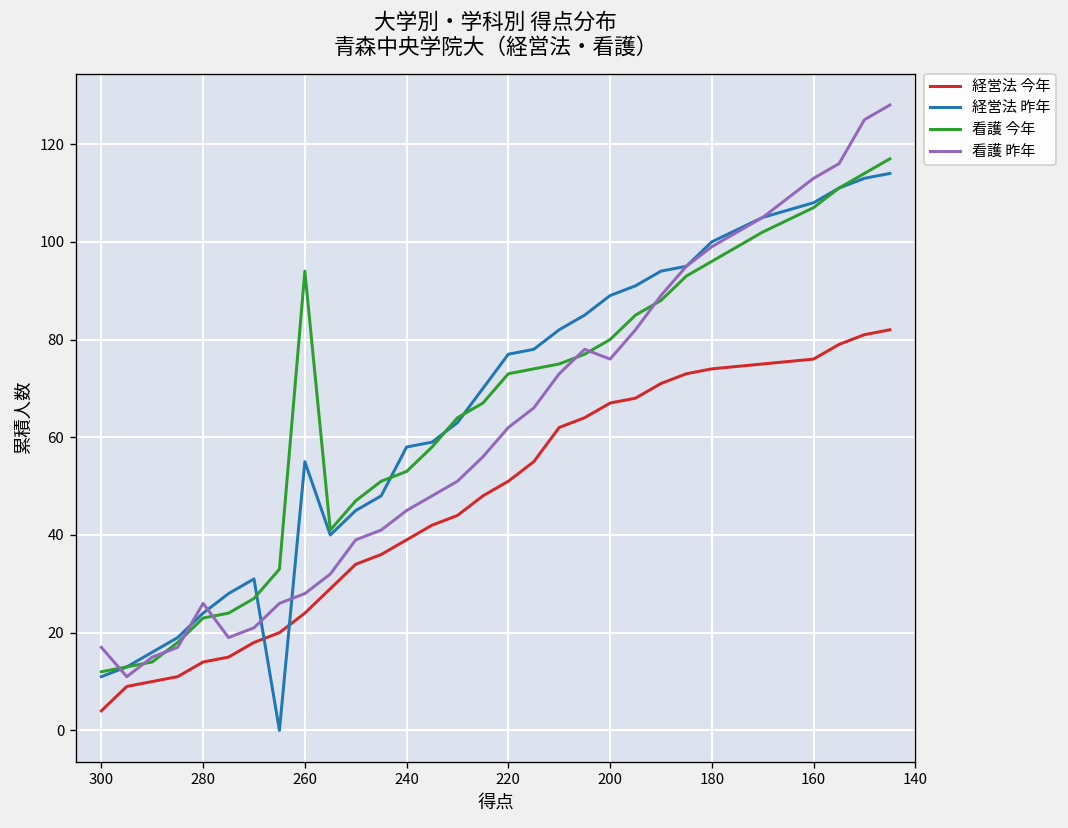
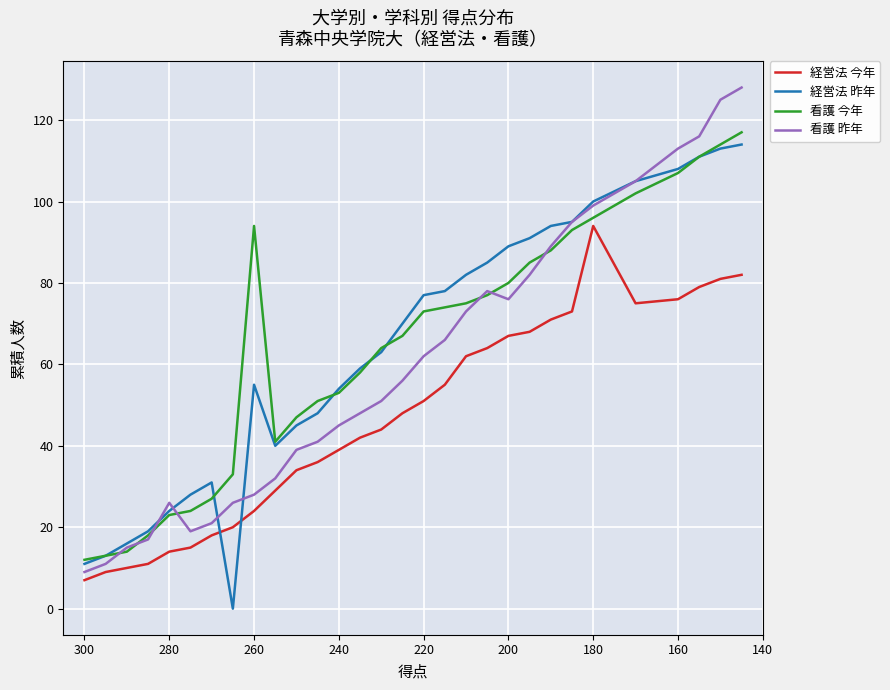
  {
    "経営法 今年": {
-     "300": 4,
+     "300": 7,
      "280": 14,
      "260": 24,
      "240": 39,
      "220": 51,
      "200": 67,
-     "180": 74,
+     "180": 94,
      "160": 76
    },
    "経営法 昨年": {
      "300": 11,
      "280": 24,
      "260": 55,
-     "240": 58,
+     "240": 54,
      "220": 77,
      "200": 89,
      "180": 100,
      "160": 108
    },
    "看護 今年": {
      "300": 12,
      "280": 23,
      "260": 94,
      "240": 53,
      "220": 73,
      "200": 80,
      "180": 96,
      "160": 107
    },
    "看護 昨年": {
-     "300": 17,
+     "300": 9,
      "280": 26,
      "260": 28,
      "240": 45,
      "220": 62,
      "200": 76,
      "180": 99,
      "160": 113
    }
  }
